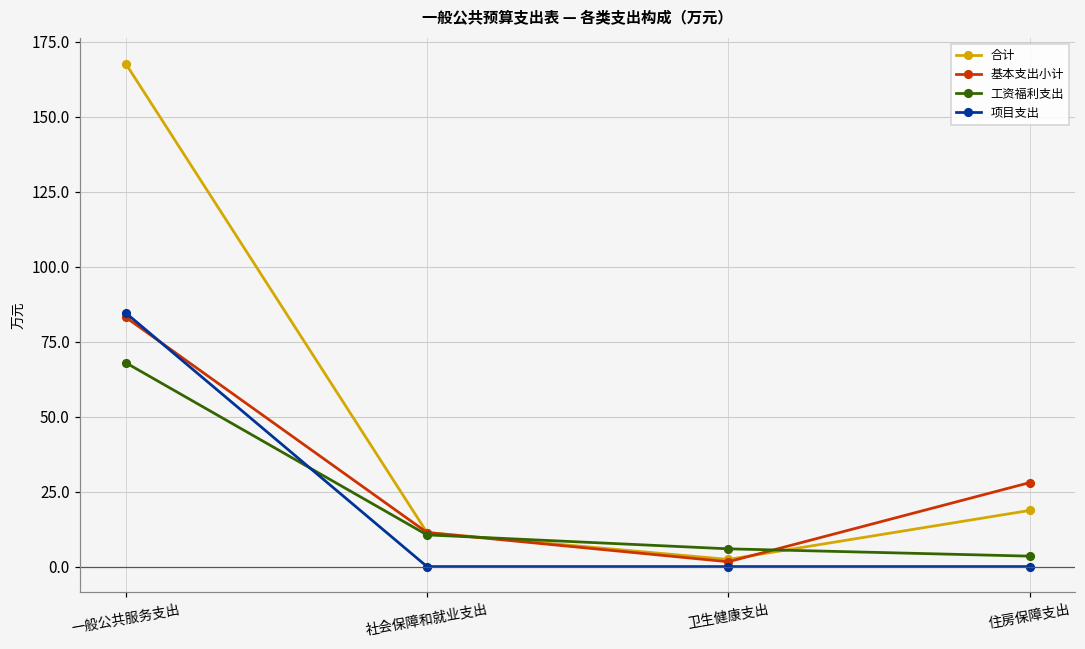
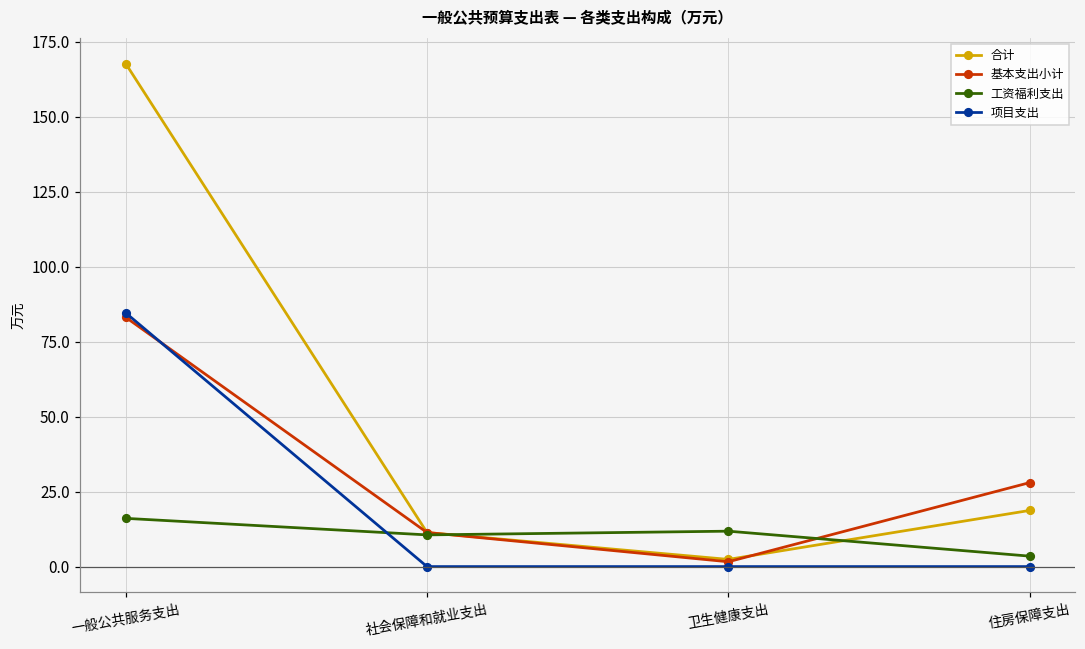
  {
    "合计": {
      "一般公共服务支出": 168,
      "住房保障支出": 19
    },
    "基本支出小计": {
      "一般公共服务支出": 83,
      "住房保障支出": 28
    },
    "工资福利支出": {
-     "一般公共服务支出": 68,
-     "卫生健康支出": 6,
+     "一般公共服务支出": 16,
+     "卫生健康支出": 12,
      "住房保障支出": 3
    },
    "项目支出": {
      "一般公共服务支出": 85,
      "社会保障和就业支出": 0,
      "卫生健康支出": 0,
      "住房保障支出": 0
    }
  }
